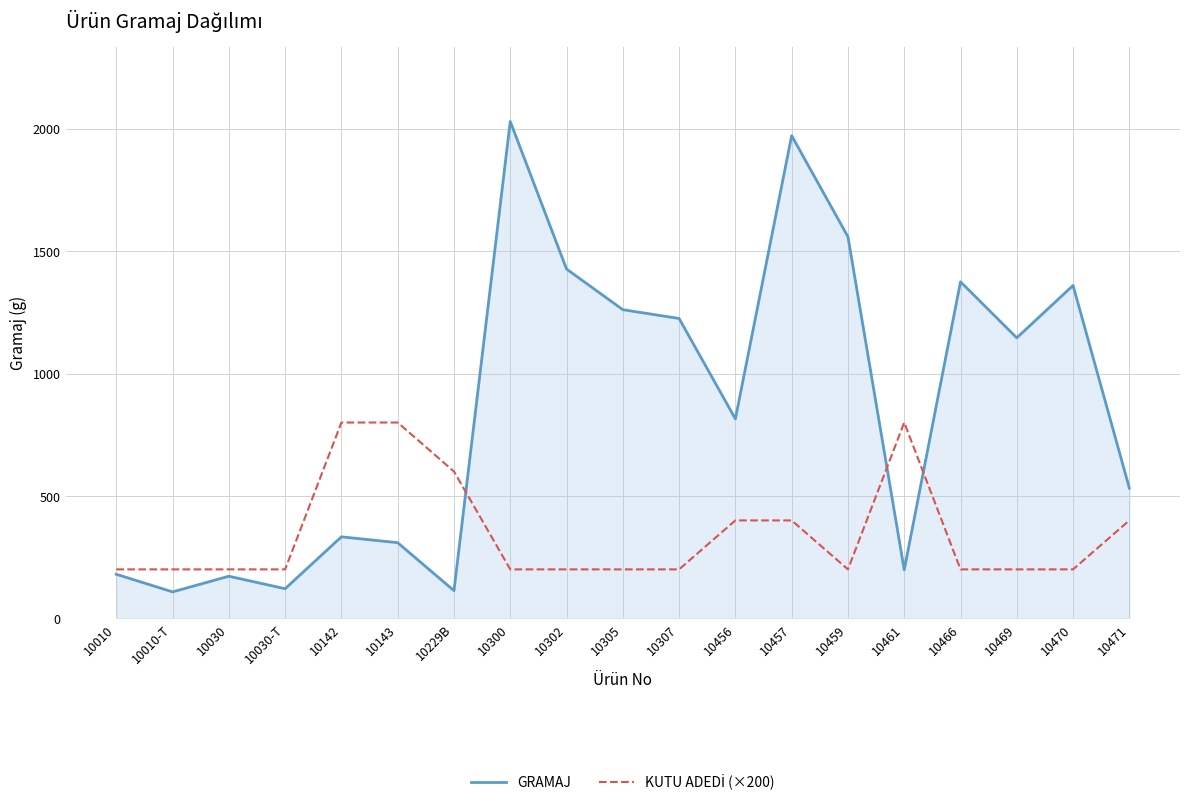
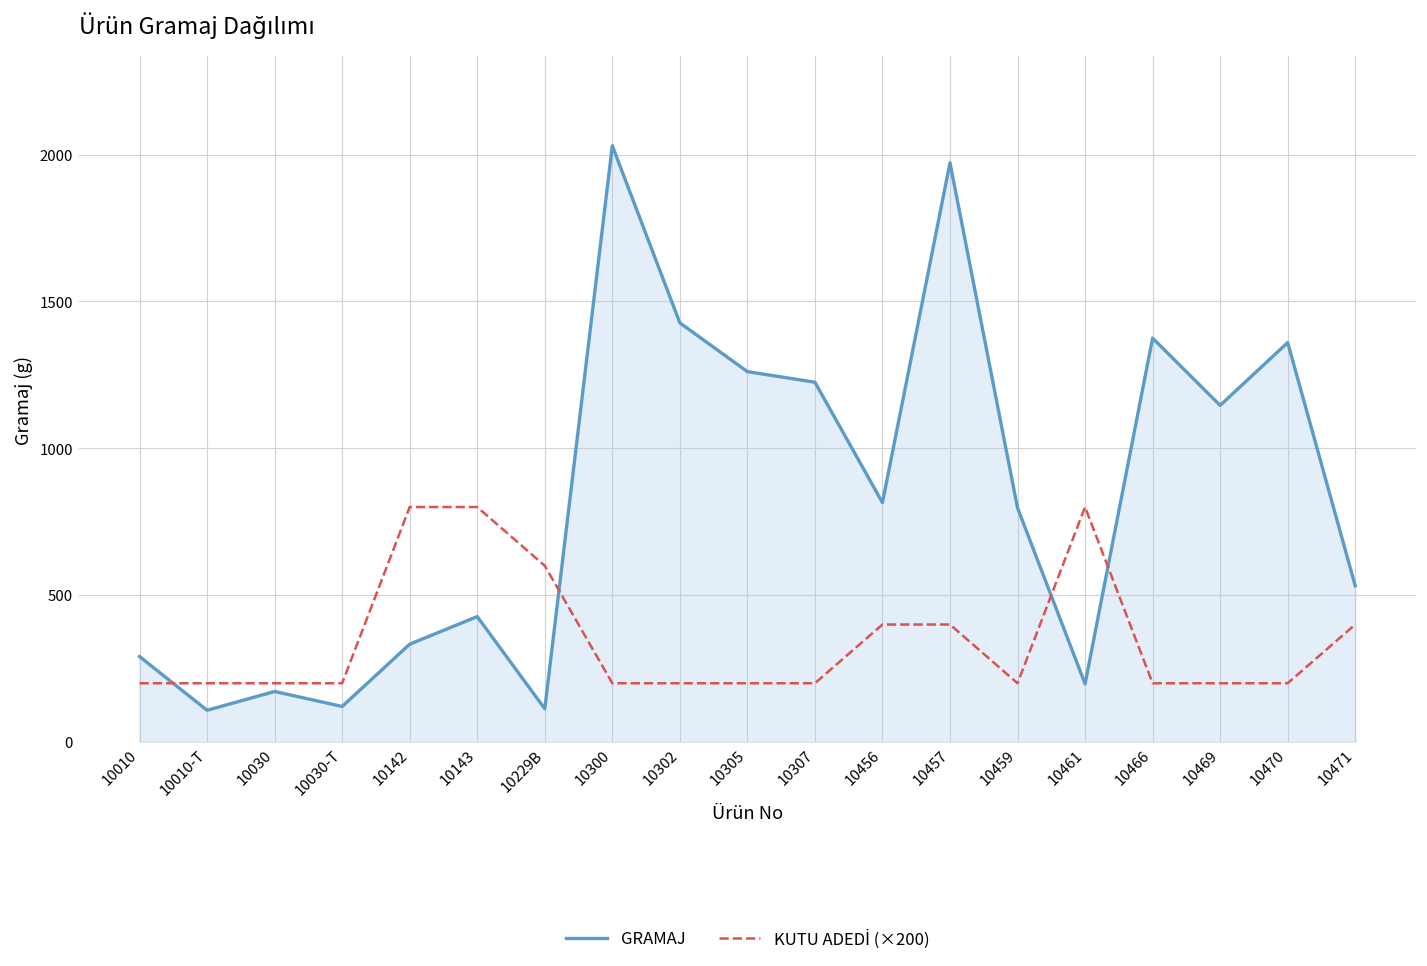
  {
    "GRAMAJ": {
-     "10010": 180,
+     "10010": 290,
      "10010-T": 110,
      "10030": 170,
      "10030-T": 120,
      "10142": 330,
-     "10143": 310,
+     "10143": 430,
      "10229B": 110,
      "10300": 2030,
      "10302": 1430,
      "10305": 1260,
      "10307": 1230,
      "10456": 820,
      "10457": 1970,
-     "10459": 1560,
+     "10459": 800,
      "10461": 200,
      "10466": 1380,
      "10469": 1150,
      "10470": 1360,
      "10471": 530
    },
    "KUTU ADEDİ (×200)": {
      "10010": 200,
      "10010-T": 200,
      "10030": 200,
      "10030-T": 200,
      "10142": 800,
      "10143": 800,
      "10229B": 600,
      "10300": 200,
      "10302": 200,
      "10305": 200,
      "10307": 200,
      "10456": 400,
      "10457": 400,
      "10459": 200,
      "10461": 800,
      "10466": 200,
      "10469": 200,
      "10470": 200,
      "10471": 400
    }
  }
